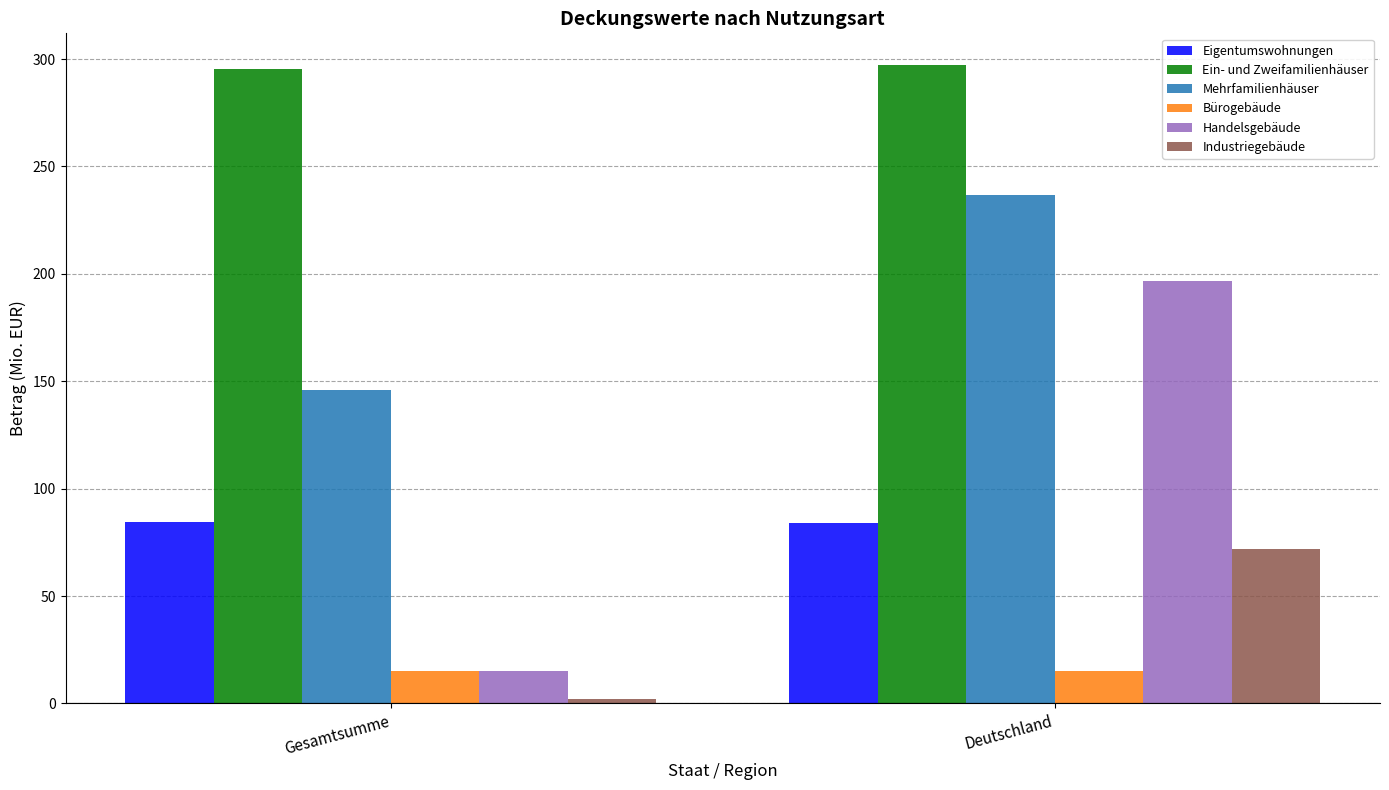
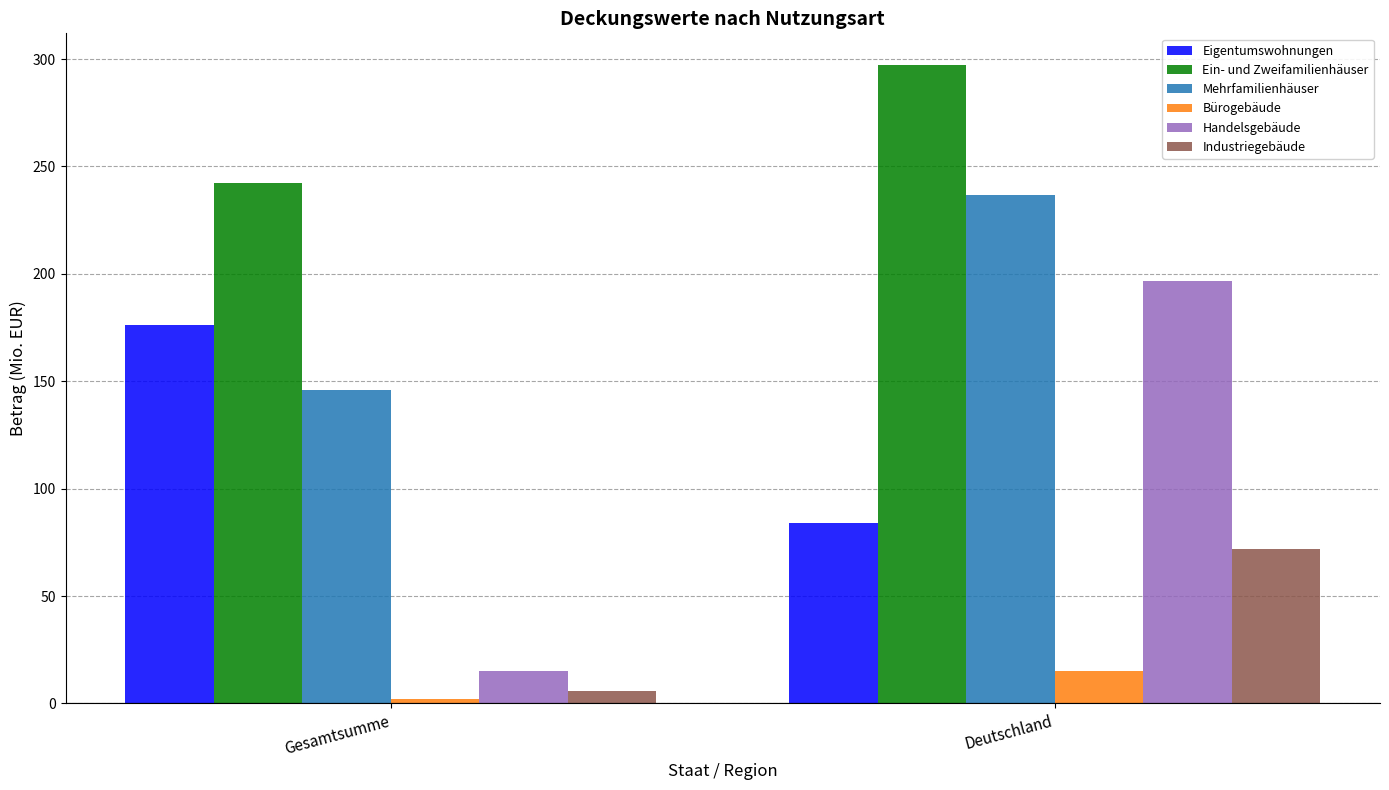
  {
    "Eigentumswohnungen": {
-     "Gesamtsumme": 84,
+     "Gesamtsumme": 176,
      "Deutschland": 84
    },
    "Ein- und Zweifamilienhäuser": {
-     "Gesamtsumme": 295,
+     "Gesamtsumme": 243,
      "Deutschland": 297
    },
    "Mehrfamilienhäuser": {
      "Gesamtsumme": 146,
      "Deutschland": 237
    },
    "Bürogebäude": {
-     "Gesamtsumme": 15,
+     "Gesamtsumme": 2,
      "Deutschland": 15
    },
    "Handelsgebäude": {
      "Gesamtsumme": 15,
      "Deutschland": 197
    },
    "Industriegebäude": {
-     "Gesamtsumme": 2,
+     "Gesamtsumme": 6,
      "Deutschland": 72
    }
  }
